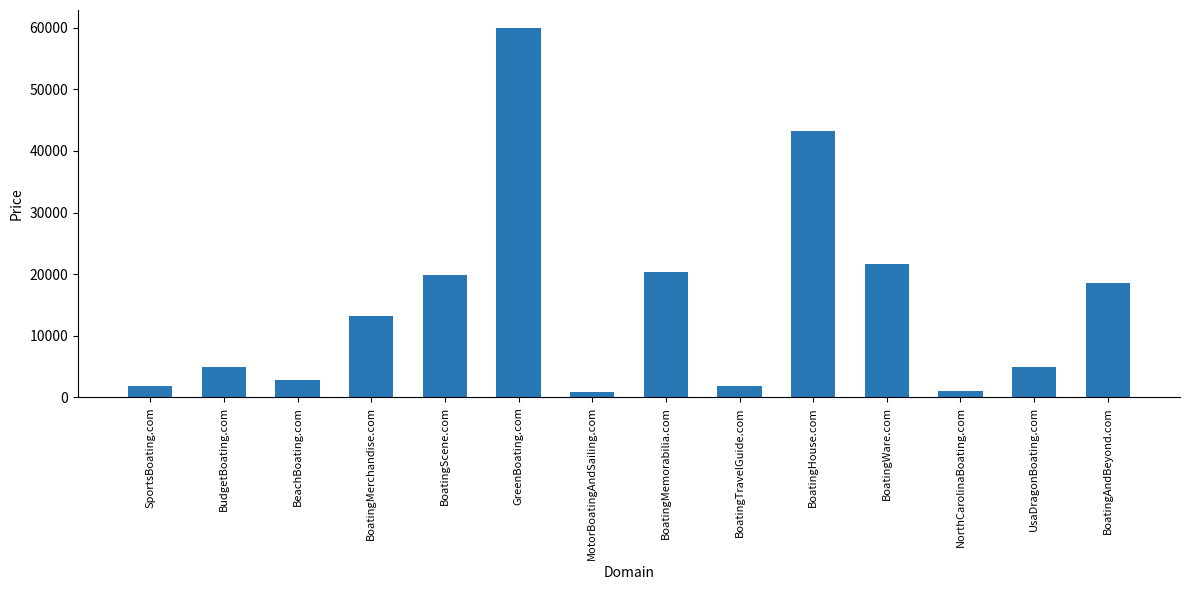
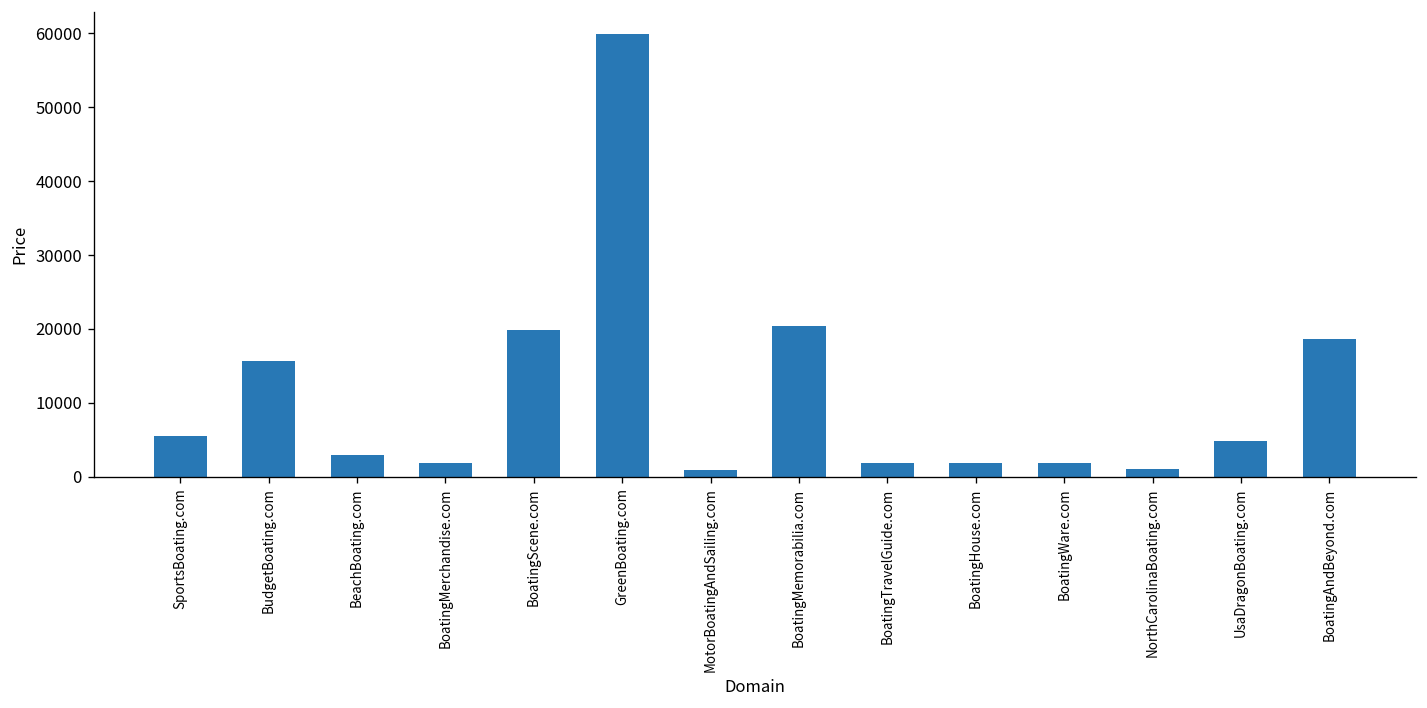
  {
-   "SportsBoating.com": 2000,
-   "BudgetBoating.com": 5000,
+   "SportsBoating.com": 6000,
+   "BudgetBoating.com": 16000,
    "BeachBoating.com": 3000,
-   "BoatingMerchandise.com": 13000,
+   "BoatingMerchandise.com": 2000,
    "BoatingScene.com": 20000,
    "GreenBoating.com": 60000,
    "MotorBoatingAndSailing.com": 1000,
    "BoatingMemorabilia.com": 20000,
    "BoatingTravelGuide.com": 2000,
-   "BoatingHouse.com": 43000,
-   "BoatingWare.com": 22000,
+   "BoatingHouse.com": 2000,
+   "BoatingWare.com": 2000,
    "NorthCarolinaBoating.com": 1000,
    "UsaDragonBoating.com": 5000,
    "BoatingAndBeyond.com": 19000
  }
